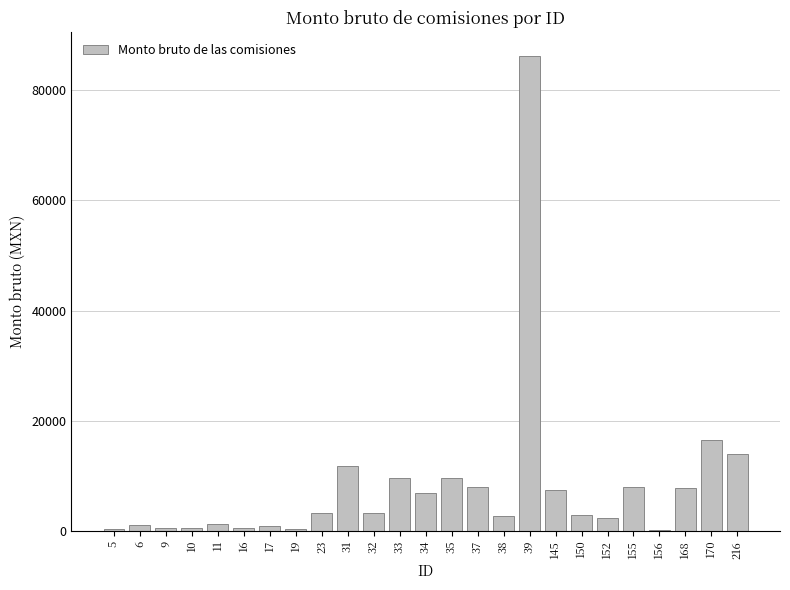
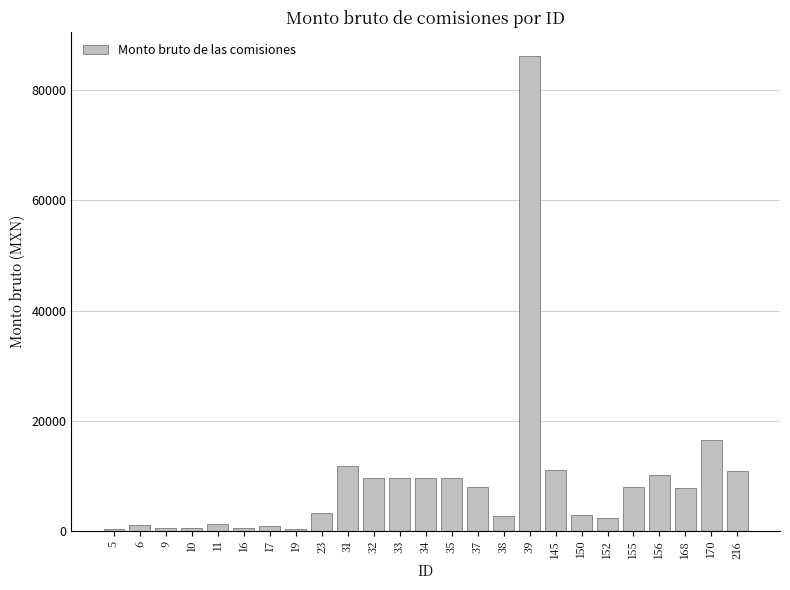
  {
    "6": 1000,
    "9": 1000,
    "10": 1000,
    "11": 1000,
    "16": 1000,
    "17": 1000,
    "23": 3000,
    "31": 12000,
-   "32": 3000,
+   "32": 10000,
    "33": 10000,
-   "34": 7000,
+   "34": 10000,
    "35": 10000,
    "37": 8000,
    "38": 3000,
    "39": 86000,
-   "145": 7000,
+   "145": 11000,
    "150": 3000,
    "152": 2000,
    "155": 8000,
-   "156": 0,
+   "156": 10000,
    "168": 8000,
    "170": 17000,
-   "216": 14000
+   "216": 11000
  }
